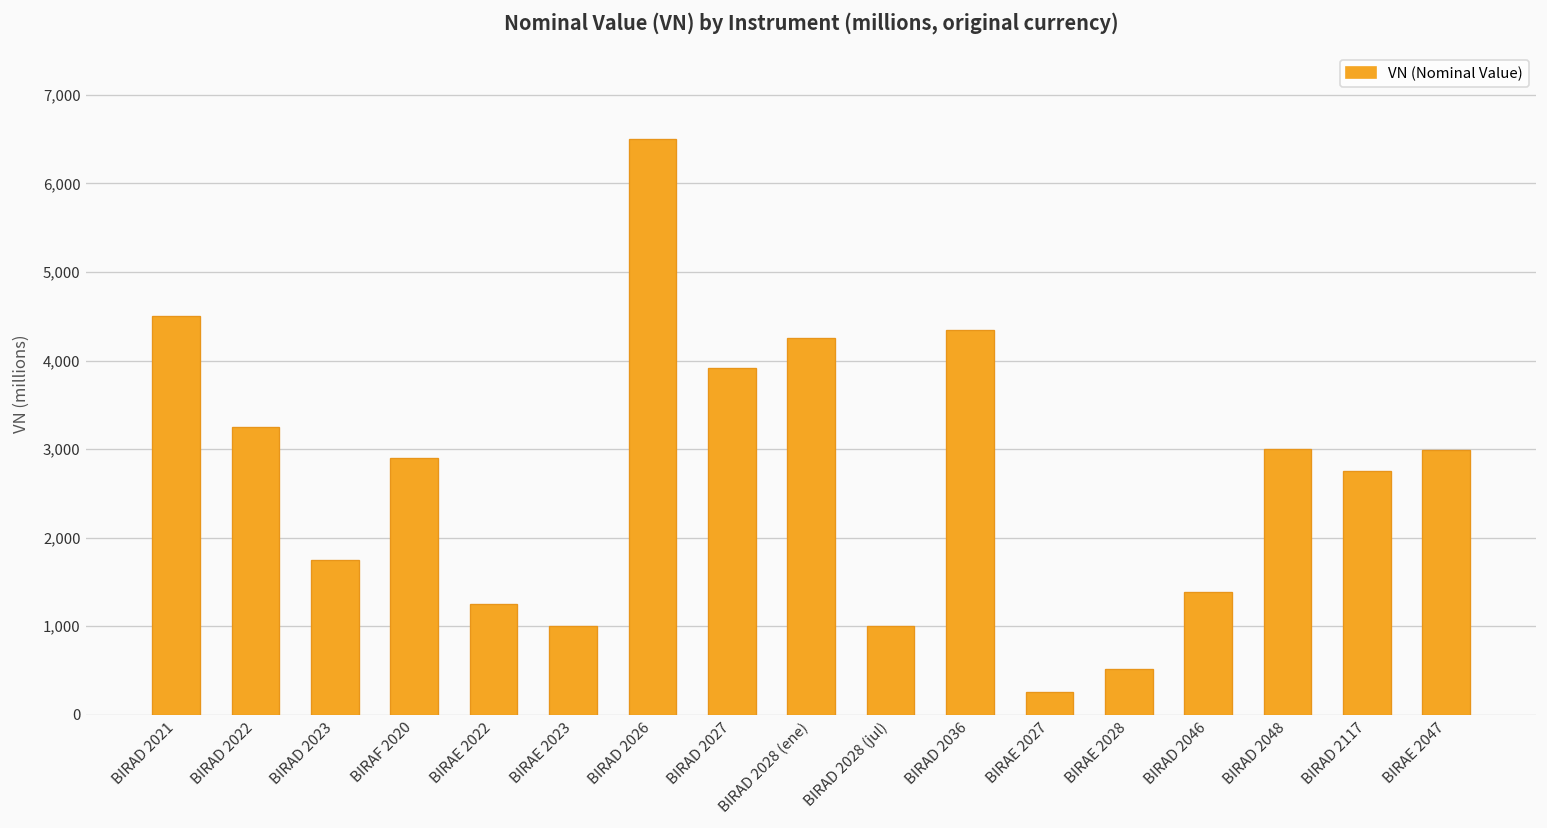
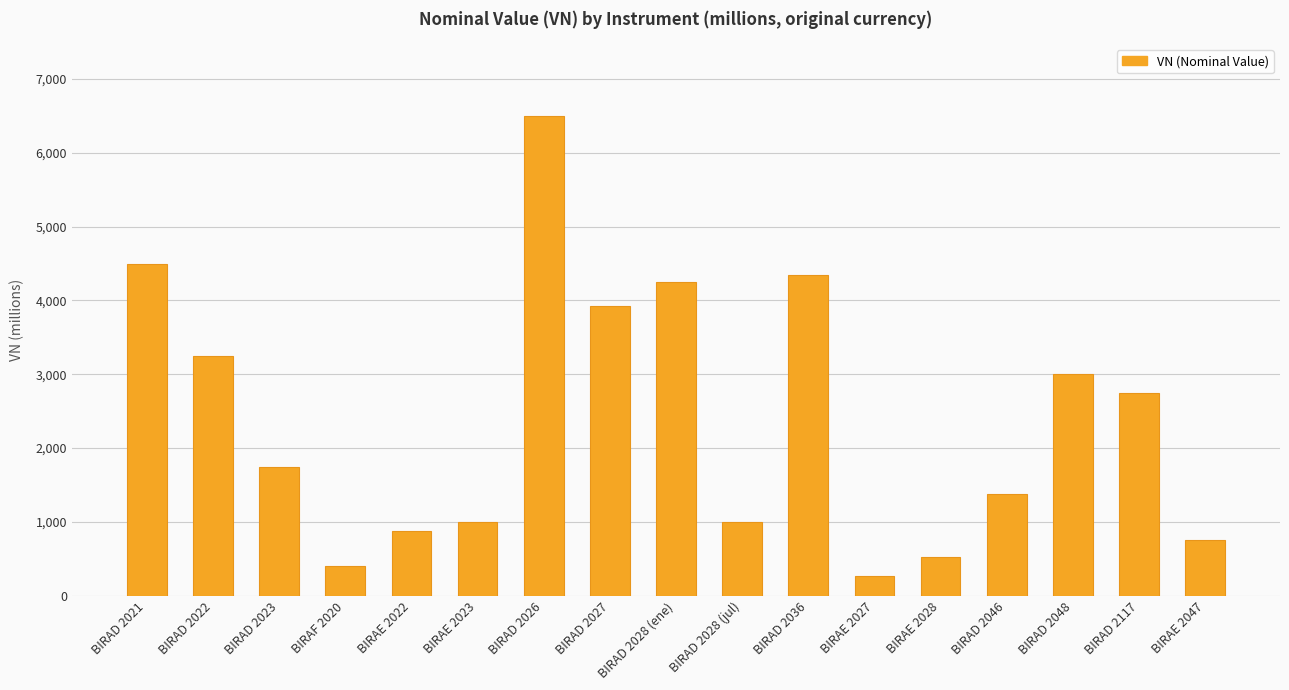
  {
    "BIRAD 2021": "4,500",
    "BIRAD 2022": "3,300",
    "BIRAD 2023": "1,800",
-   "BIRAF 2020": "2,900",
-   "BIRAE 2022": "1,300",
+   "BIRAF 2020": "400",
+   "BIRAE 2022": "900",
    "BIRAE 2023": "1,000",
    "BIRAD 2026": "6,500",
    "BIRAD 2027": "3,900",
    "BIRAD 2028 (ene)": "4,300",
    "BIRAD 2028 (jul)": "1,000",
    "BIRAD 2036": "4,300",
    "BIRAE 2027": "300",
    "BIRAE 2028": "500",
    "BIRAD 2046": "1,400",
    "BIRAD 2048": "3,000",
    "BIRAD 2117": "2,800",
-   "BIRAE 2047": "3,000"
+   "BIRAE 2047": "800"
  }
